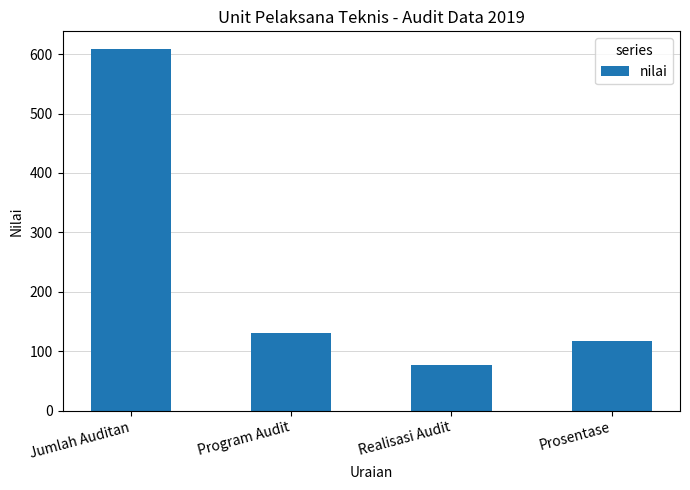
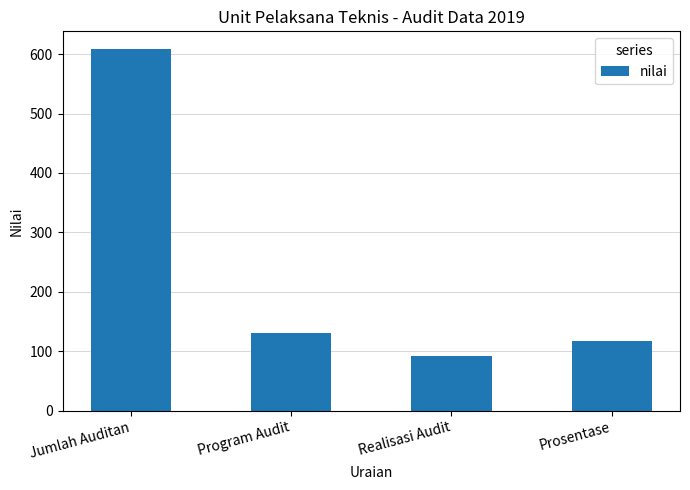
  {
    "Jumlah Auditan": 610,
    "Program Audit": 130,
-   "Realisasi Audit": 80,
+   "Realisasi Audit": 90,
    "Prosentase": 120
  }
